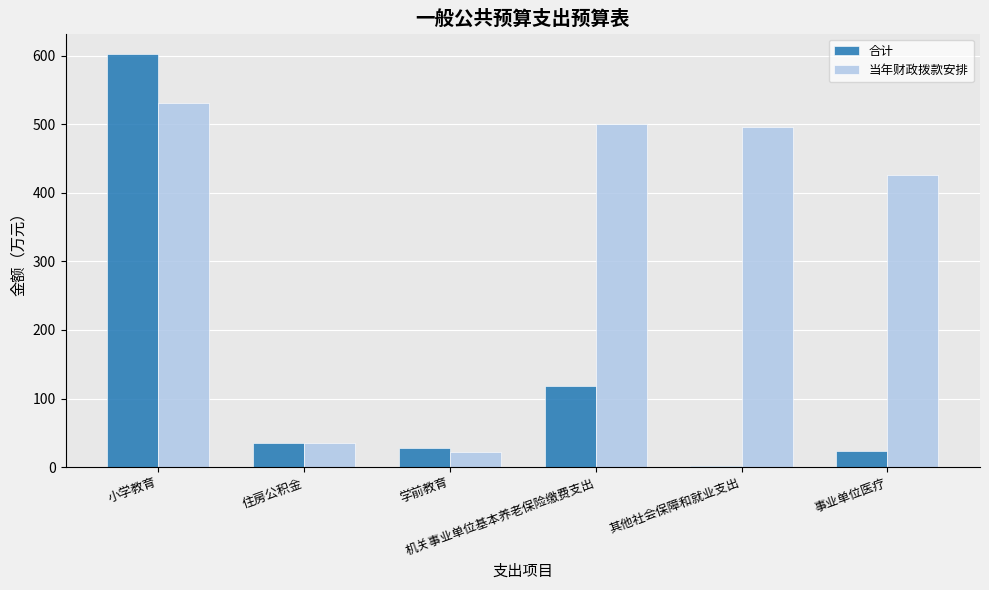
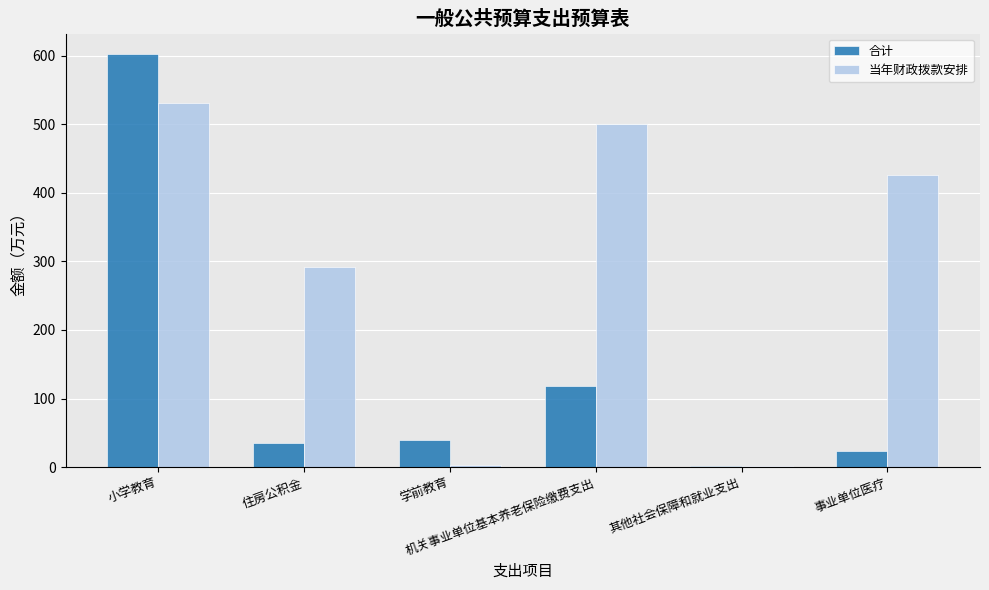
  {
    "合计": {
      "小学教育": 600,
      "住房公积金": 40,
-     "学前教育": 30,
+     "学前教育": 40,
      "机关事业单位基本养老保险缴费支出": 120,
      "事业单位医疗": 20
    },
    "当年财政拨款安排": {
      "小学教育": 530,
-     "住房公积金": 40,
-     "学前教育": 20,
+     "住房公积金": 290,
+     "学前教育": 0,
      "机关事业单位基本养老保险缴费支出": 500,
-     "其他社会保障和就业支出": 500,
+     "其他社会保障和就业支出": 0,
      "事业单位医疗": 430
    }
  }
